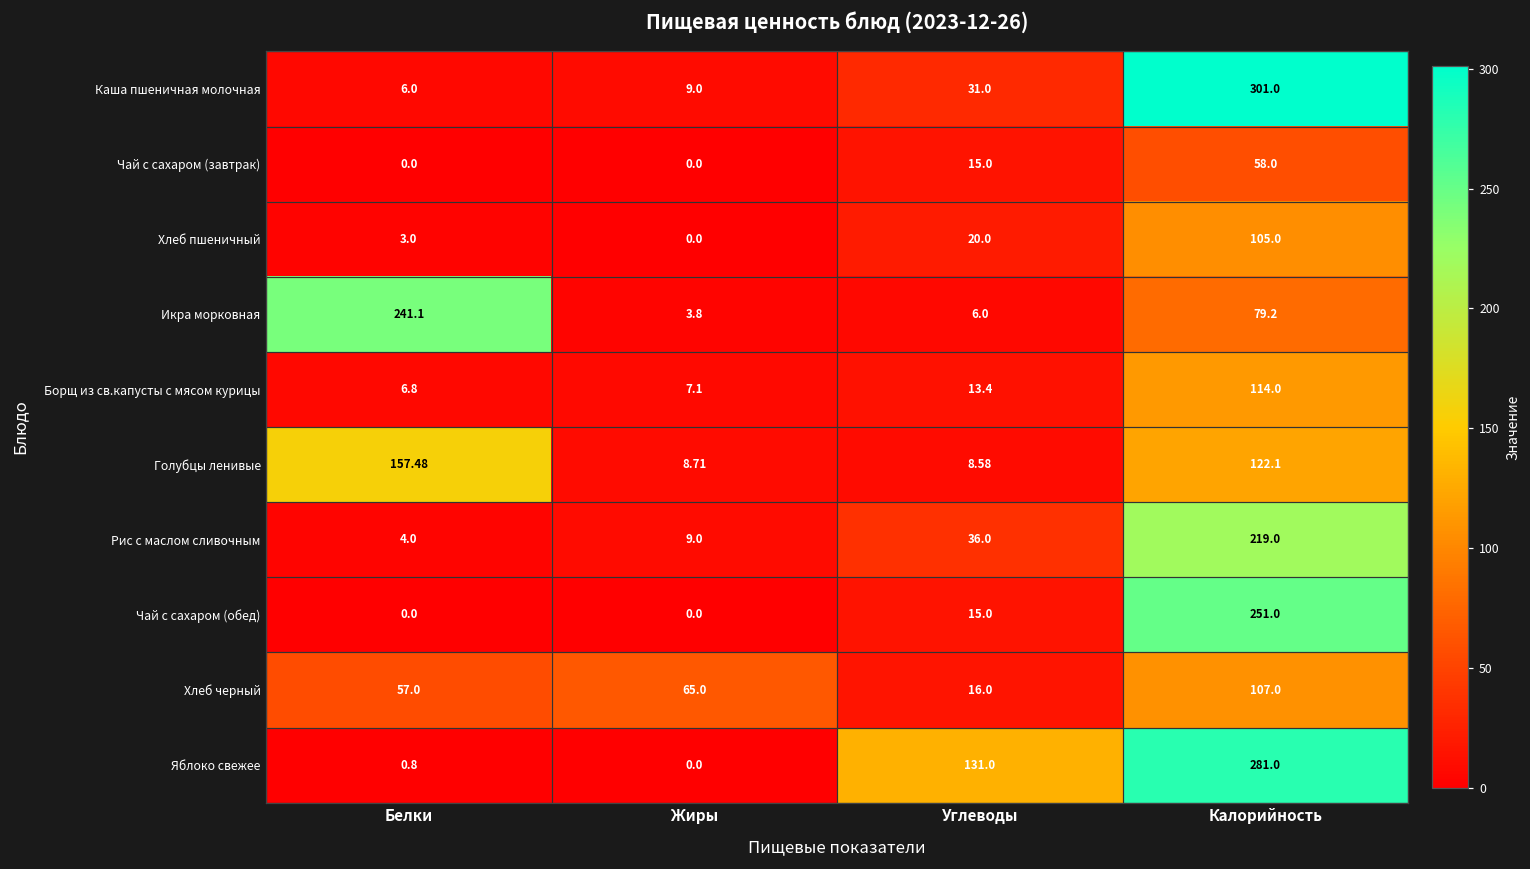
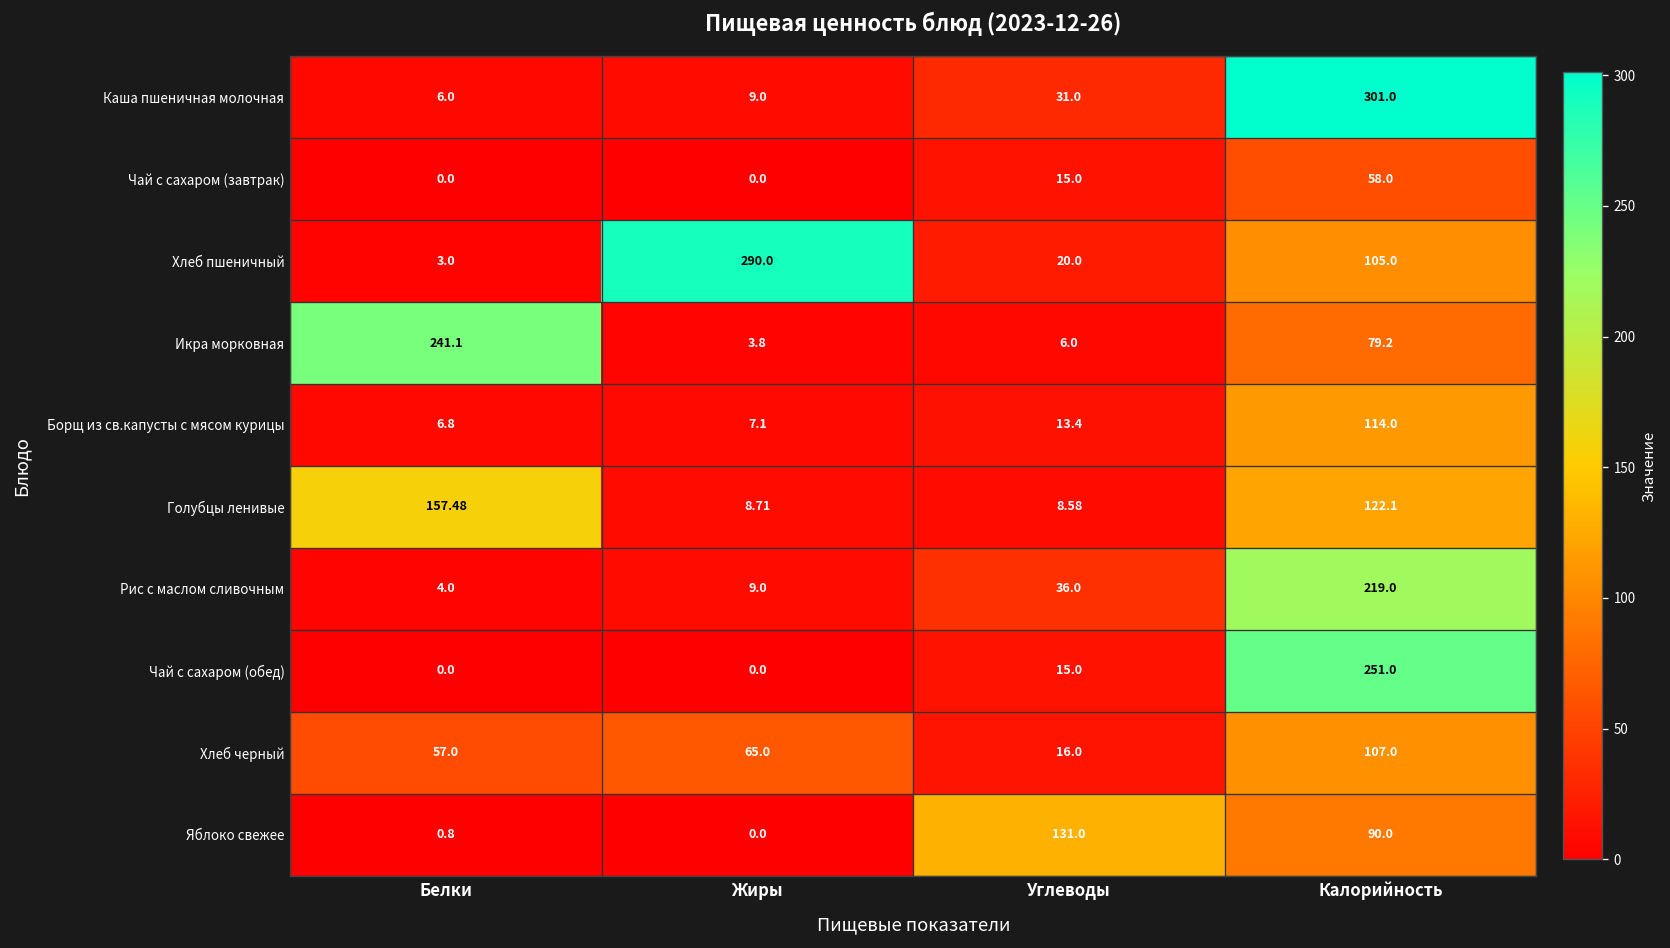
  {
    "Каша пшеничная молочная": {
      "Белки": 6.0,
      "Жиры": 9.0,
      "Углеводы": 31.0,
      "Калорийность": 301.0
    },
    "Чай с сахаром (завтрак)": {
      "Белки": 0.0,
      "Жиры": 0.0,
      "Углеводы": 15.0,
      "Калорийность": 58.0
    },
    "Хлеб пшеничный": {
      "Белки": 3.0,
-     "Жиры": 0.0,
+     "Жиры": 290.0,
      "Углеводы": 20.0,
      "Калорийность": 105.0
    },
    "Икра морковная": {
      "Белки": 241.1,
      "Жиры": 3.8,
      "Углеводы": 6.0,
      "Калорийность": 79.2
    },
    "Борщ из св.капусты с мясом курицы": {
      "Белки": 6.8,
      "Жиры": 7.1,
      "Углеводы": 13.4,
      "Калорийность": 114.0
    },
    "Голубцы ленивые": {
      "Белки": 157.48,
      "Жиры": 8.71,
      "Углеводы": 8.58,
      "Калорийность": 122.1
    },
    "Рис с маслом сливочным": {
      "Белки": 4.0,
      "Жиры": 9.0,
      "Углеводы": 36.0,
      "Калорийность": 219.0
    },
    "Чай с сахаром (обед)": {
      "Белки": 0.0,
      "Жиры": 0.0,
      "Углеводы": 15.0,
      "Калорийность": 251.0
    },
    "Хлеб черный": {
      "Белки": 57.0,
      "Жиры": 65.0,
      "Углеводы": 16.0,
      "Калорийность": 107.0
    },
    "Яблоко свежее": {
      "Белки": 0.8,
      "Жиры": 0.0,
      "Углеводы": 131.0,
-     "Калорийность": 281.0
+     "Калорийность": 90.0
    }
  }
